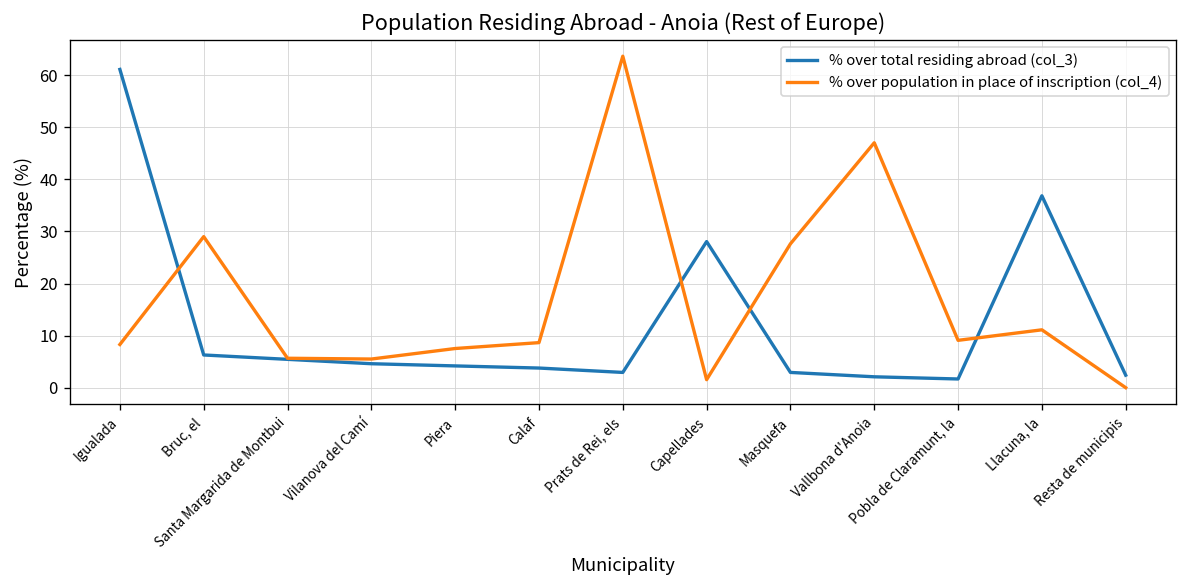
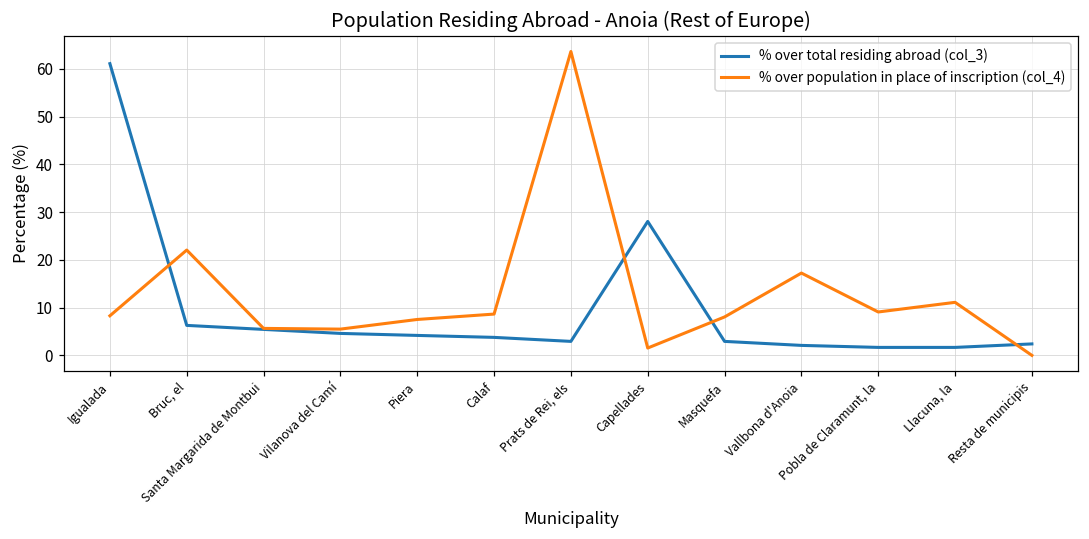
  {
    "% over total residing abroad (col_3)": {
      "Igualada": 61,
      "Bruc, el": 6,
      "Vilanova del Camí": 5,
      "Piera": 4,
      "Calaf": 4,
      "Prats de Rei, els": 3,
      "Capellades": 28,
      "Masquefa": 3,
      "Vallbona d'Anoia": 2,
      "Pobla de Claramunt, la": 2,
-     "Llacuna, la": 37,
+     "Llacuna, la": 2,
      "Resta de municipis": 2
    },
    "% over population in place of inscription (col_4)": {
      "Igualada": 8,
-     "Bruc, el": 29,
+     "Bruc, el": 22,
      "Vilanova del Camí": 6,
      "Piera": 8,
      "Calaf": 9,
      "Prats de Rei, els": 64,
      "Capellades": 2,
-     "Masquefa": 28,
-     "Vallbona d'Anoia": 47,
+     "Masquefa": 8,
+     "Vallbona d'Anoia": 17,
      "Pobla de Claramunt, la": 9,
      "Llacuna, la": 11,
      "Resta de municipis": 0
    }
  }
